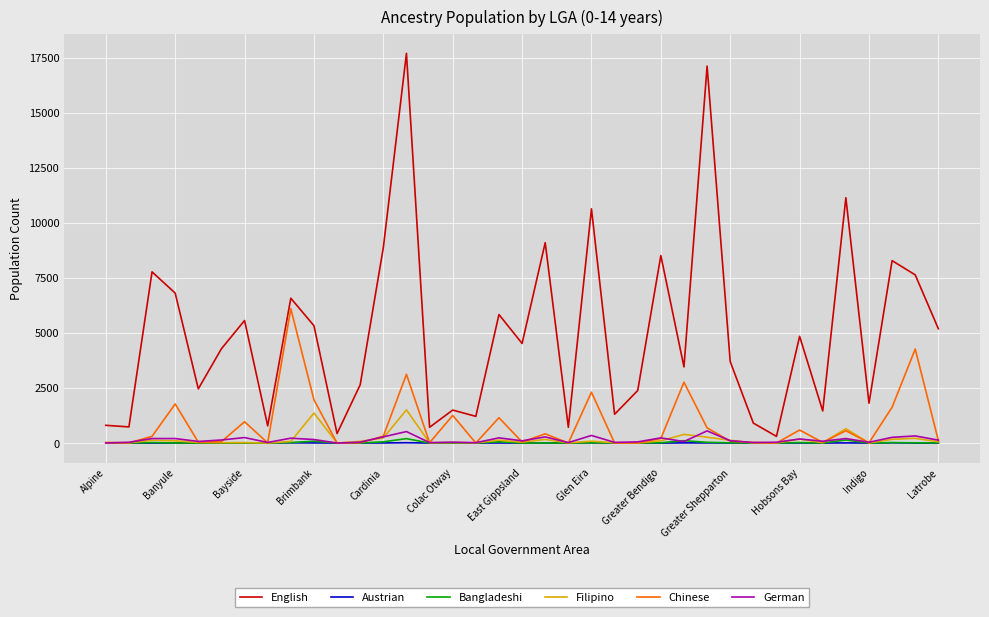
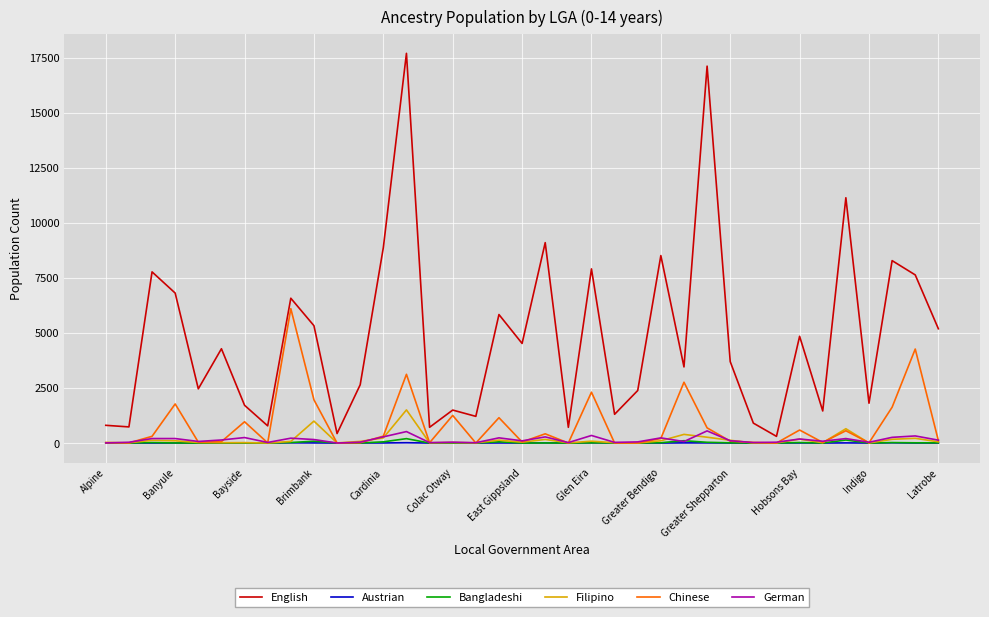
  {
    "English": {
      "Alpine": 800,
      "Banyule": 6800,
-     "Bayside": 5600,
+     "Bayside": 1700,
      "Brimbank": 5300,
      "Cardinia": 8900,
      "Colac Otway": 1500,
      "East Gippsland": 4500,
-     "Glen Eira": 10600,
+     "Glen Eira": 7900,
      "Greater Bendigo": 8500,
      "Greater Shepparton": 3700,
      "Hobsons Bay": 4800,
      "Indigo": 1800,
      "Latrobe": 5200
    },
    "Filipino": {
-     "Brimbank": 1400
+     "Brimbank": 1000
    },
    "Chinese": {
      "Banyule": 1800,
      "Bayside": 1000,
      "Brimbank": 2000,
      "Colac Otway": 1300,
      "Glen Eira": 2300,
      "Hobsons Bay": 600
    },
    "German": {
      "Bayside": 200,
      "Glen Eira": 300
    }
  }
